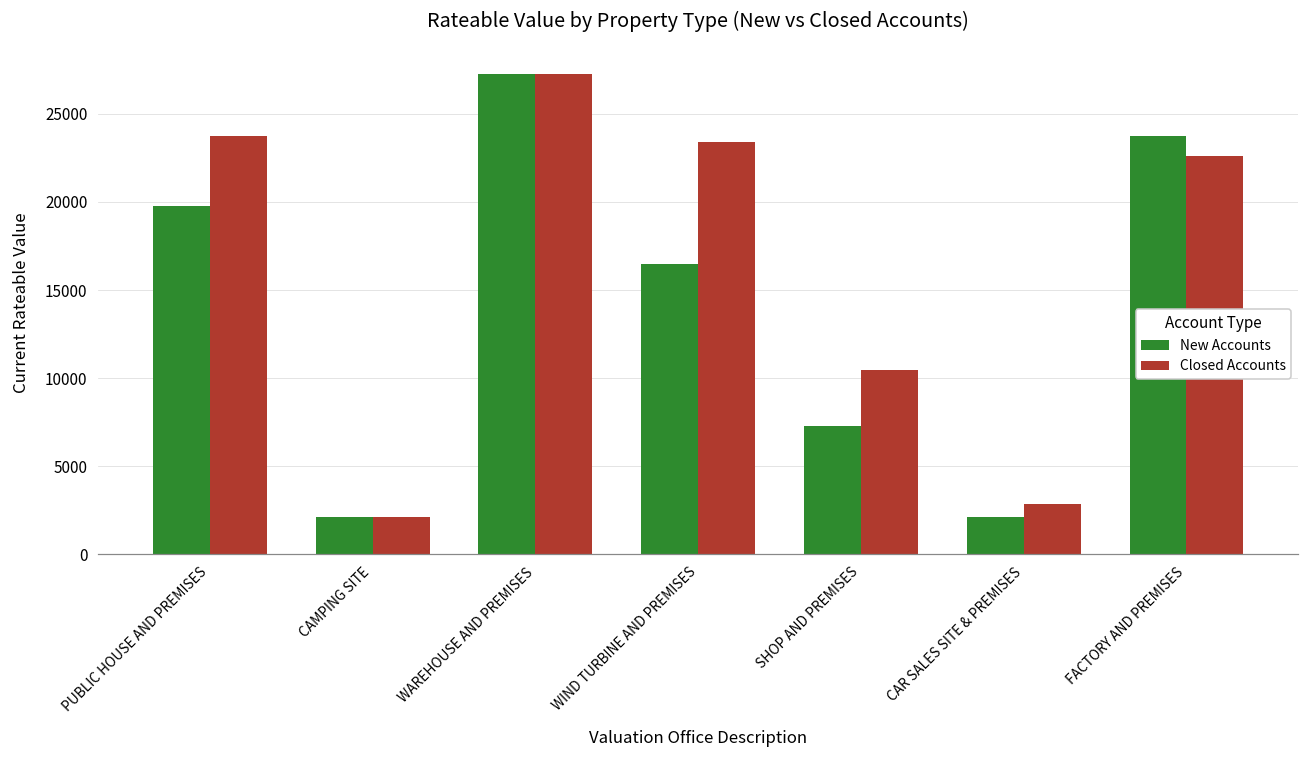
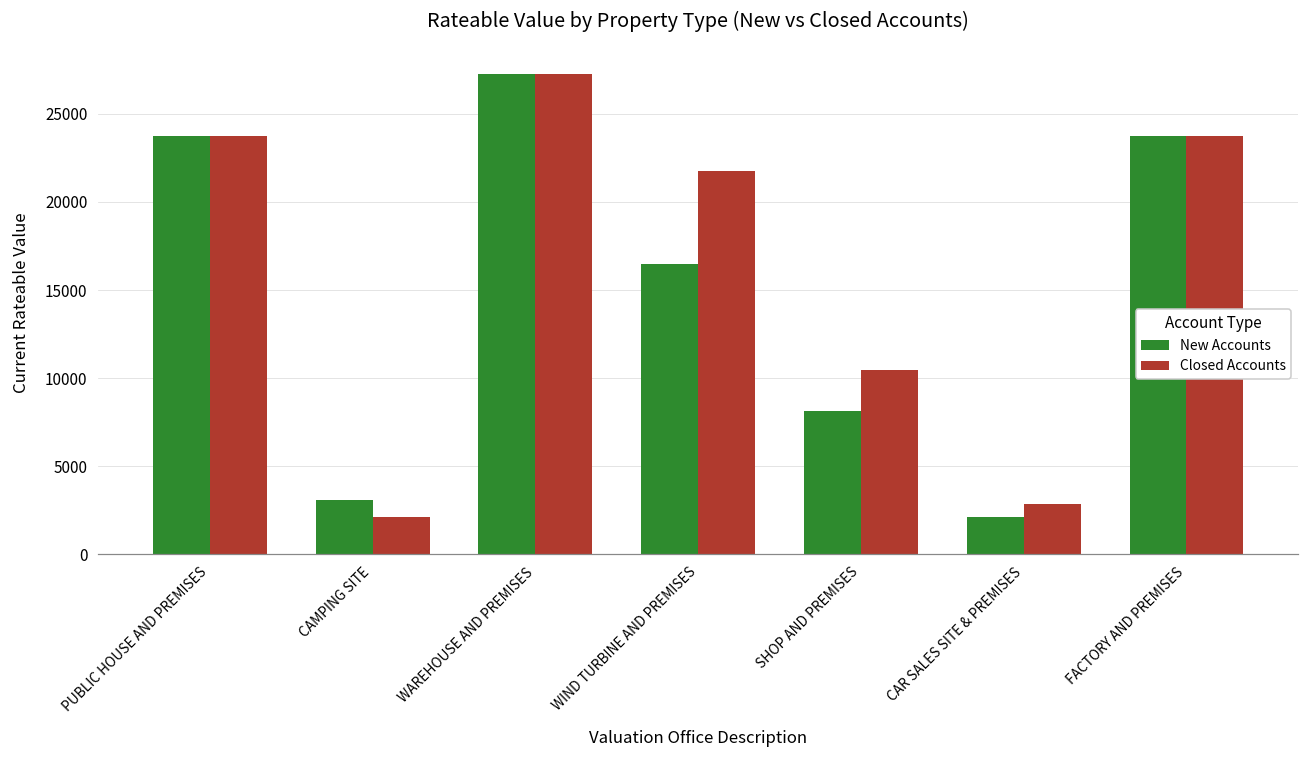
  {
    "New Accounts": {
-     "PUBLIC HOUSE AND PREMISES": 19700,
-     "CAMPING SITE": 2100,
+     "PUBLIC HOUSE AND PREMISES": 23800,
+     "CAMPING SITE": 3100,
      "WAREHOUSE AND PREMISES": 27300,
      "WIND TURBINE AND PREMISES": 16500,
-     "SHOP AND PREMISES": 7300,
+     "SHOP AND PREMISES": 8100,
      "CAR SALES SITE & PREMISES": 2100,
      "FACTORY AND PREMISES": 23800
    },
    "Closed Accounts": {
      "PUBLIC HOUSE AND PREMISES": 23800,
      "CAMPING SITE": 2100,
      "WAREHOUSE AND PREMISES": 27300,
-     "WIND TURBINE AND PREMISES": 23400,
+     "WIND TURBINE AND PREMISES": 21800,
      "SHOP AND PREMISES": 10400,
      "CAR SALES SITE & PREMISES": 2900,
-     "FACTORY AND PREMISES": 22600
+     "FACTORY AND PREMISES": 23800
    }
  }
